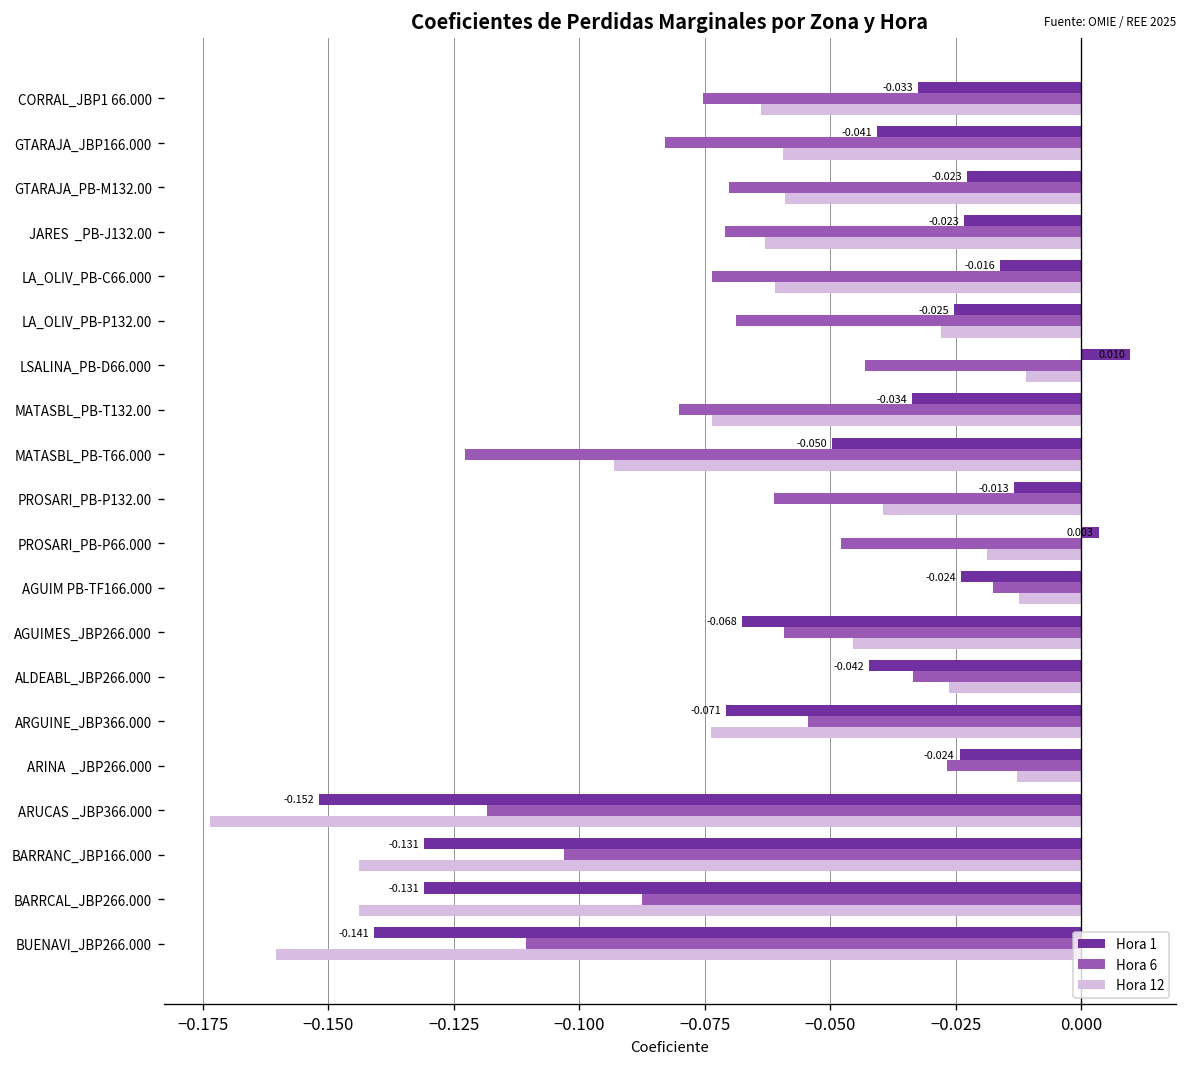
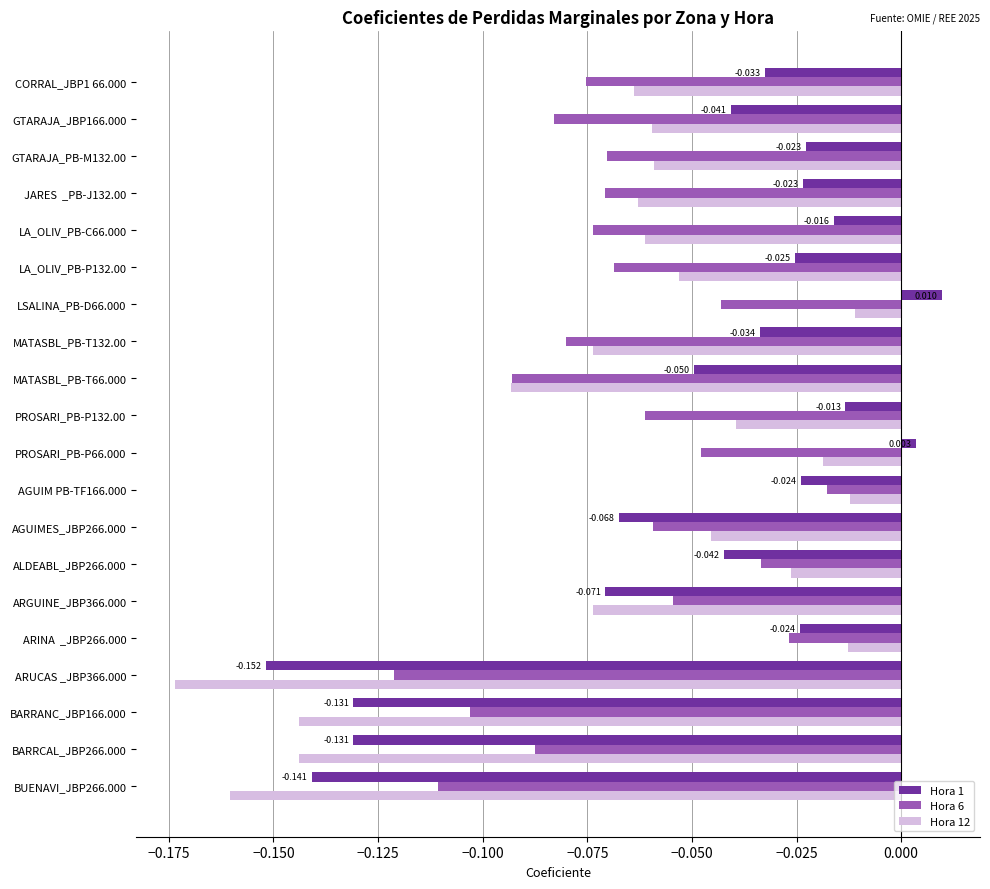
  {
    "Hora 1": {
      "CORRAL_JBP1 66.000": -0.033,
      "GTARAJA_JBP166.000": -0.041,
      "GTARAJA_PB-M132.00": -0.023,
      "JARES _PB-J132.00": -0.023,
      "LA_OLIV_PB-C66.000": -0.016,
      "LA_OLIV_PB-P132.00": -0.025,
      "LSALINA_PB-D66.000": 0.010,
      "MATASBL_PB-T132.00": -0.034,
      "MATASBL_PB-T66.000": -0.050,
      "PROSARI_PB-P132.00": -0.013,
      "PROSARI_PB-P66.000": 0.003,
      "AGUIM PB-TF166.000": -0.024,
      "AGUIMES_JBP266.000": -0.068,
      "ALDEABL_JBP266.000": -0.042,
      "ARGUINE_JBP366.000": -0.071,
      "ARINA _JBP266.000": -0.024,
      "ARUCAS _JBP366.000": -0.152,
      "BARRANC_JBP166.000": -0.131,
      "BARRCAL_JBP266.000": -0.131,
      "BUENAVI_JBP266.000": -0.141
    },
    "Hora 6": {
      "CORRAL_JBP1 66.000": -0.075,
      "GTARAJA_JBP166.000": -0.083,
      "GTARAJA_PB-M132.00": -0.070,
      "JARES _PB-J132.00": -0.071,
      "LA_OLIV_PB-C66.000": -0.074,
      "LA_OLIV_PB-P132.00": -0.069,
      "LSALINA_PB-D66.000": -0.043,
      "MATASBL_PB-T132.00": -0.080,
-     "MATASBL_PB-T66.000": -0.123,
+     "MATASBL_PB-T66.000": -0.093,
      "PROSARI_PB-P132.00": -0.061,
      "PROSARI_PB-P66.000": -0.048,
      "AGUIM PB-TF166.000": -0.018,
      "AGUIMES_JBP266.000": -0.059,
      "ALDEABL_JBP266.000": -0.033,
      "ARGUINE_JBP366.000": -0.054,
      "ARINA _JBP266.000": -0.027,
-     "ARUCAS _JBP366.000": -0.118,
+     "ARUCAS _JBP366.000": -0.121,
      "BARRANC_JBP166.000": -0.103,
      "BARRCAL_JBP266.000": -0.088,
      "BUENAVI_JBP266.000": -0.111
    },
    "Hora 12": {
      "CORRAL_JBP1 66.000": -0.064,
      "GTARAJA_JBP166.000": -0.059,
      "GTARAJA_PB-M132.00": -0.059,
      "JARES _PB-J132.00": -0.063,
      "LA_OLIV_PB-C66.000": -0.061,
-     "LA_OLIV_PB-P132.00": -0.028,
+     "LA_OLIV_PB-P132.00": -0.053,
      "LSALINA_PB-D66.000": -0.011,
      "MATASBL_PB-T132.00": -0.074,
      "MATASBL_PB-T66.000": -0.093,
      "PROSARI_PB-P132.00": -0.040,
      "PROSARI_PB-P66.000": -0.019,
      "AGUIM PB-TF166.000": -0.012,
      "AGUIMES_JBP266.000": -0.045,
      "ALDEABL_JBP266.000": -0.026,
      "ARGUINE_JBP366.000": -0.074,
      "ARINA _JBP266.000": -0.013,
      "ARUCAS _JBP366.000": -0.174,
      "BARRANC_JBP166.000": -0.144,
      "BARRCAL_JBP266.000": -0.144,
      "BUENAVI_JBP266.000": -0.160
    }
  }
